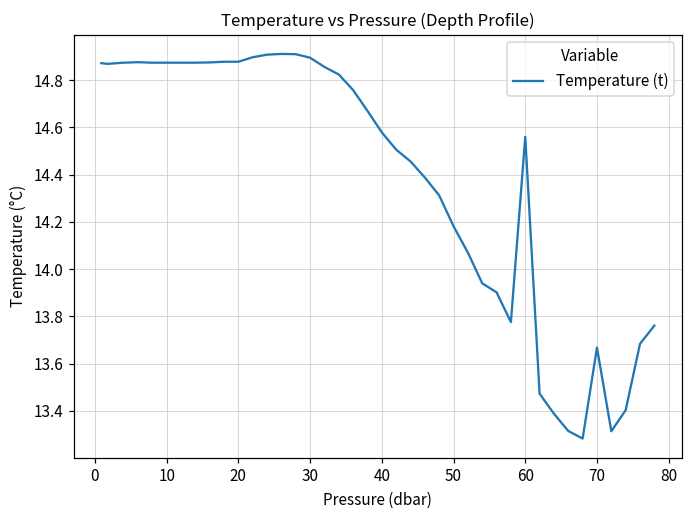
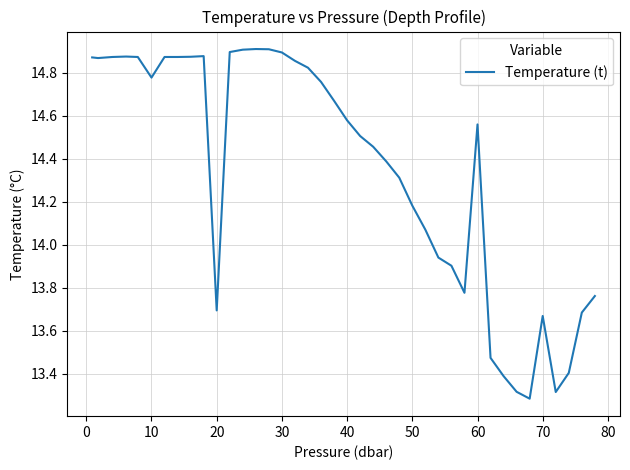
  {
-   "10": 14.87,
-   "20": 14.88,
+   "10": 14.78,
+   "20": 13.69,
    "30": 14.90,
    "40": 14.58,
    "50": 14.18,
    "60": 14.56,
    "70": 13.67
  }
